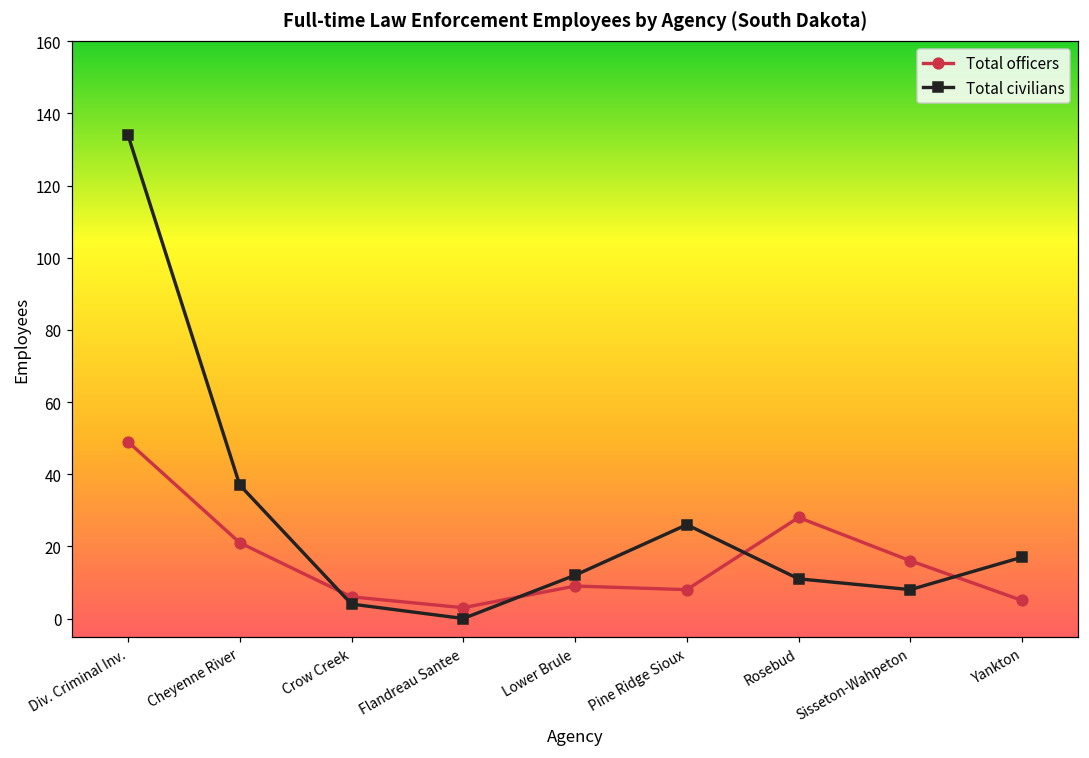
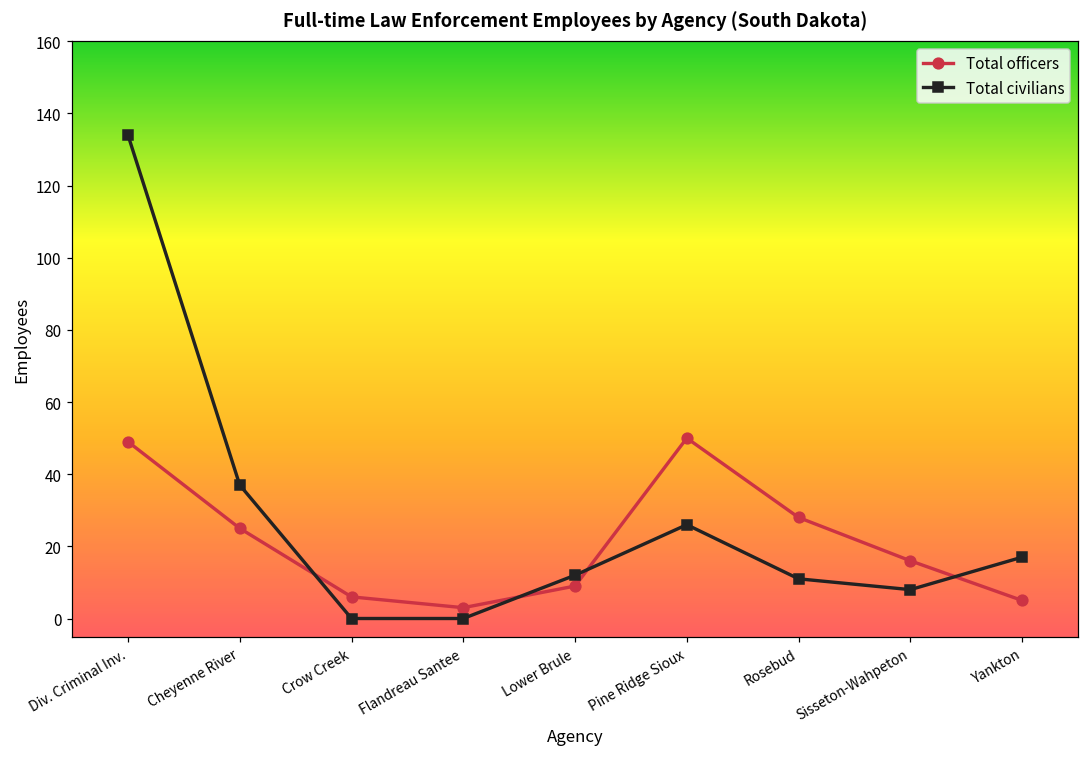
  {
    "Total officers": {
      "Div. Criminal Inv.": 49,
-     "Cheyenne River": 21,
+     "Cheyenne River": 25,
      "Crow Creek": 6,
      "Flandreau Santee": 3,
      "Lower Brule": 9,
-     "Pine Ridge Sioux": 8,
+     "Pine Ridge Sioux": 50,
      "Rosebud": 28,
      "Sisseton-Wahpeton": 16,
      "Yankton": 5
    },
    "Total civilians": {
      "Div. Criminal Inv.": 134,
      "Cheyenne River": 37,
-     "Crow Creek": 4,
+     "Crow Creek": 0,
      "Flandreau Santee": 0,
      "Lower Brule": 12,
      "Pine Ridge Sioux": 26,
      "Rosebud": 11,
      "Sisseton-Wahpeton": 8,
      "Yankton": 17
    }
  }
